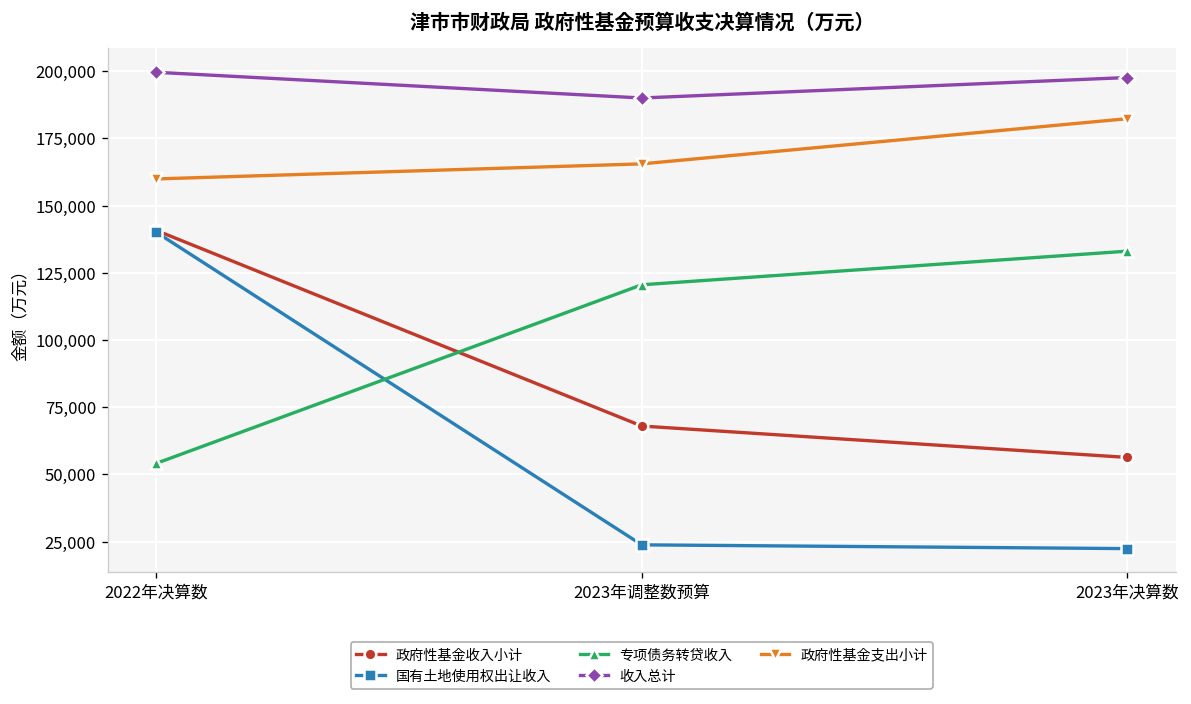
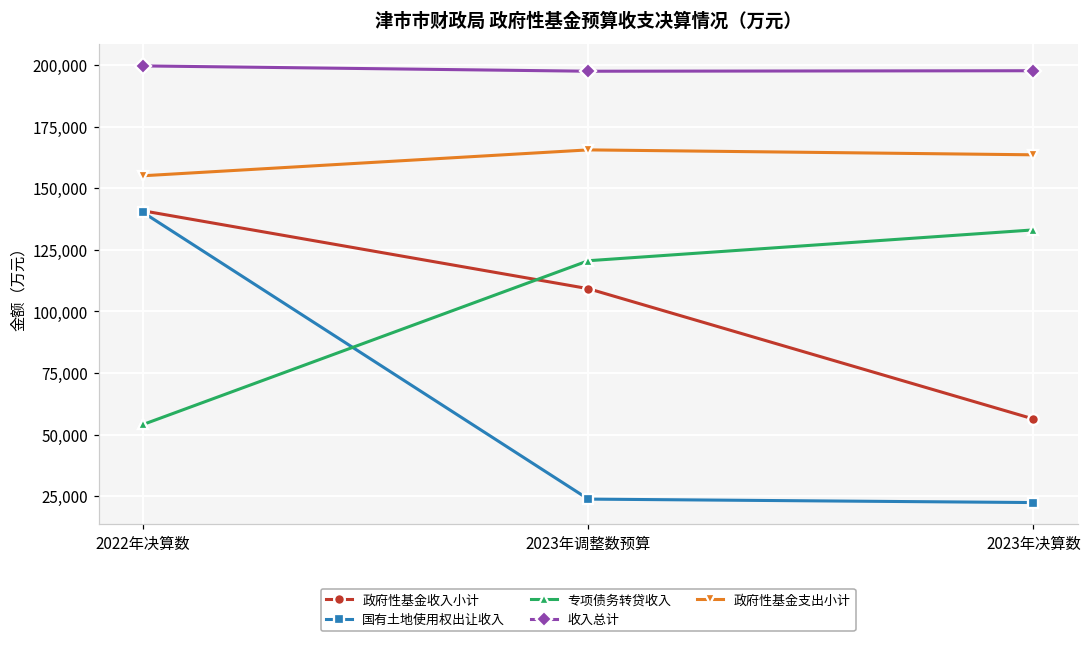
  {
    "政府性基金收入小计": {
-     "2023年调整数预算": "68,000",
+     "2023年调整数预算": "109,000",
      "2023年决算数": "56,000"
    },
    "国有土地使用权出让收入": {
      "2023年调整数预算": "24,000",
      "2023年决算数": "22,000"
    },
    "专项债务转贷收入": {
      "2022年决算数": "54,000",
      "2023年调整数预算": "121,000",
      "2023年决算数": "133,000"
    },
    "收入总计": {
      "2022年决算数": "200,000",
-     "2023年调整数预算": "190,000",
+     "2023年调整数预算": "197,000",
      "2023年决算数": "198,000"
    },
    "政府性基金支出小计": {
-     "2022年决算数": "160,000",
+     "2022年决算数": "155,000",
      "2023年调整数预算": "166,000",
-     "2023年决算数": "182,000"
+     "2023年决算数": "164,000"
    }
  }
